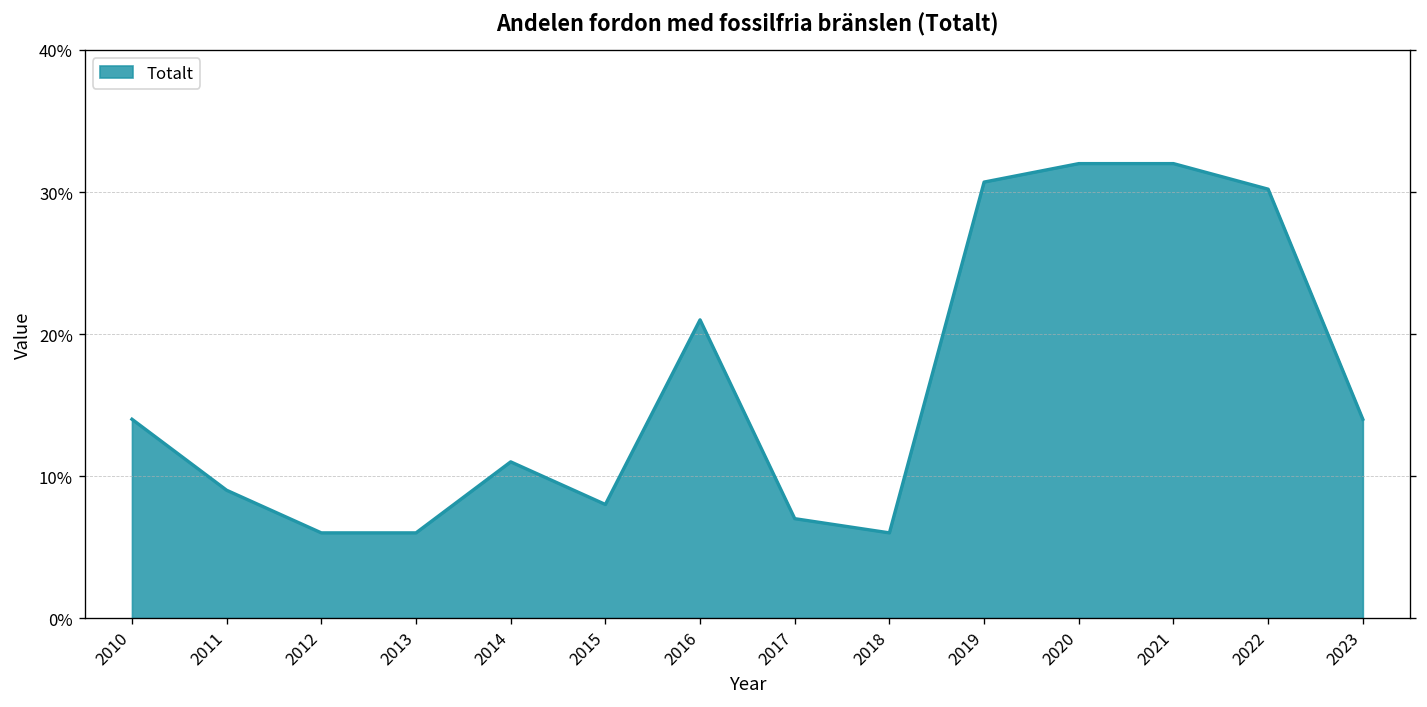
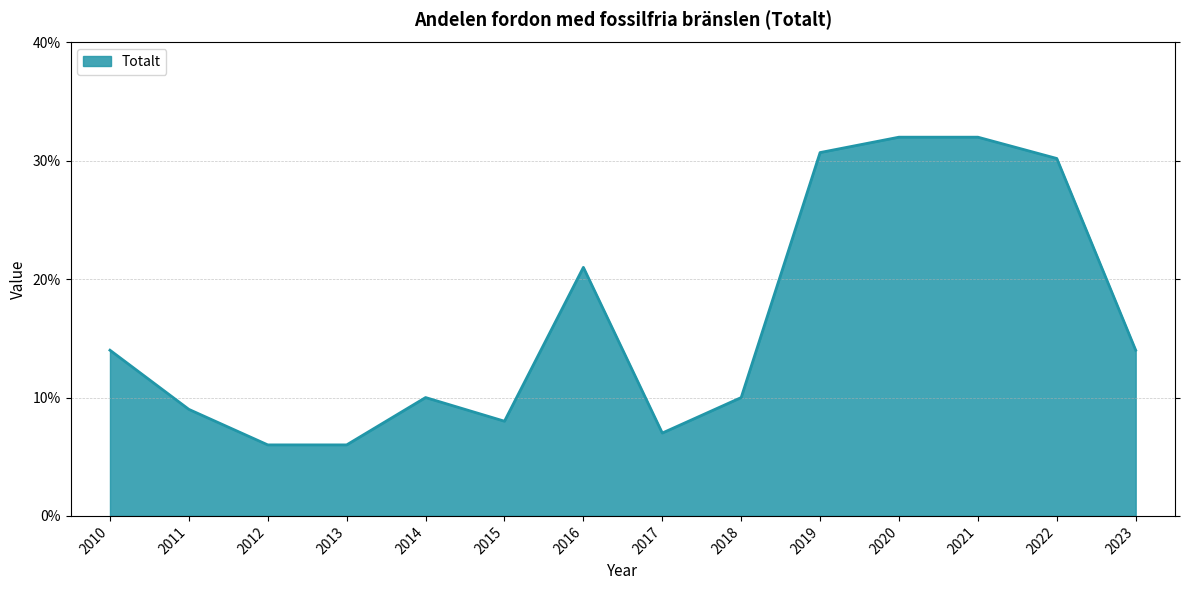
  {
    "2010": "14%",
    "2011": "9%",
    "2012": "6%",
    "2013": "6%",
-   "2014": "11%",
+   "2014": "10%",
    "2015": "8%",
    "2016": "21%",
    "2017": "7%",
-   "2018": "6%",
+   "2018": "10%",
    "2019": "30.7%",
    "2020": "32%",
    "2021": "32%",
    "2022": "30%",
    "2023": "14%"
  }
